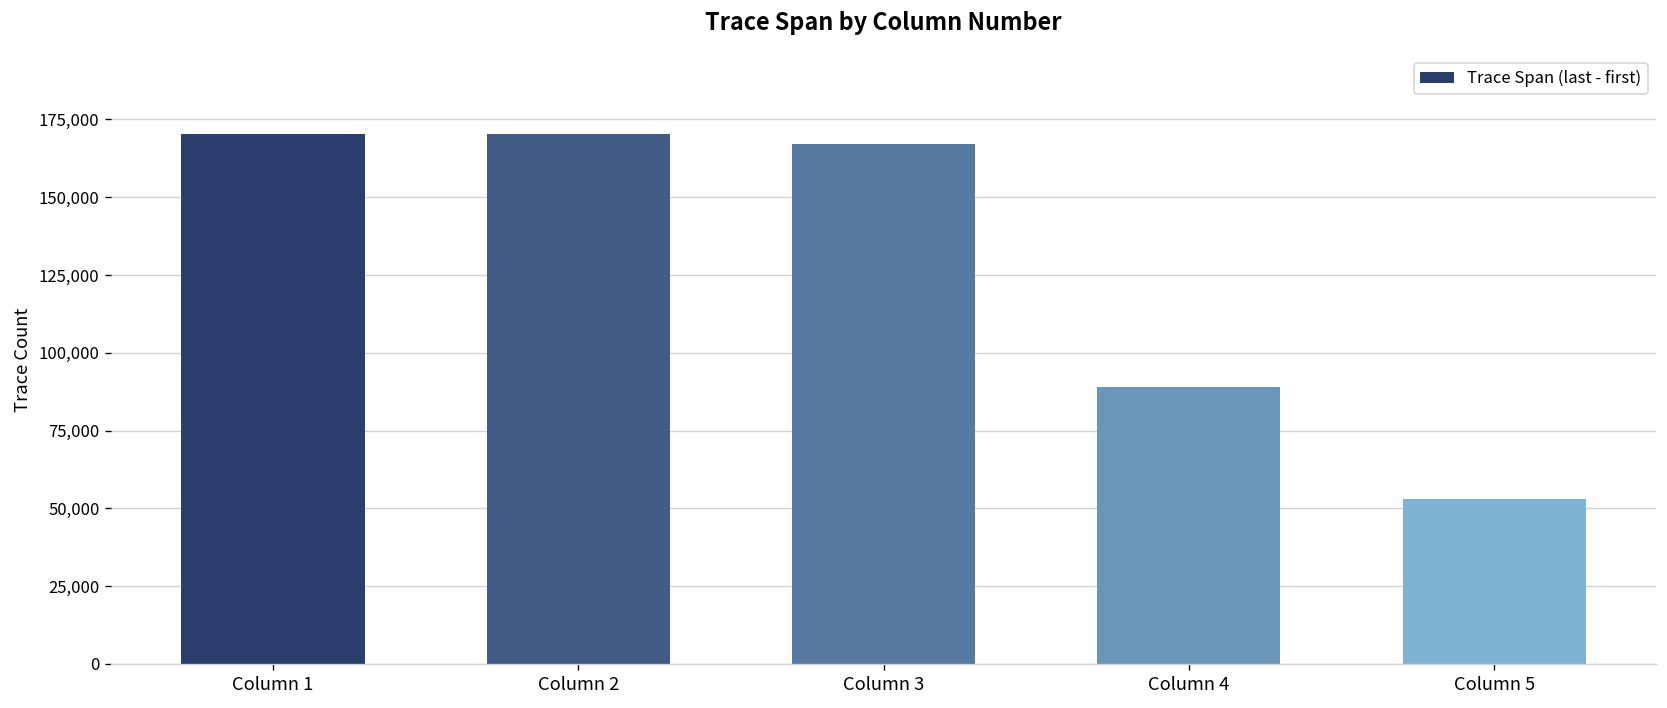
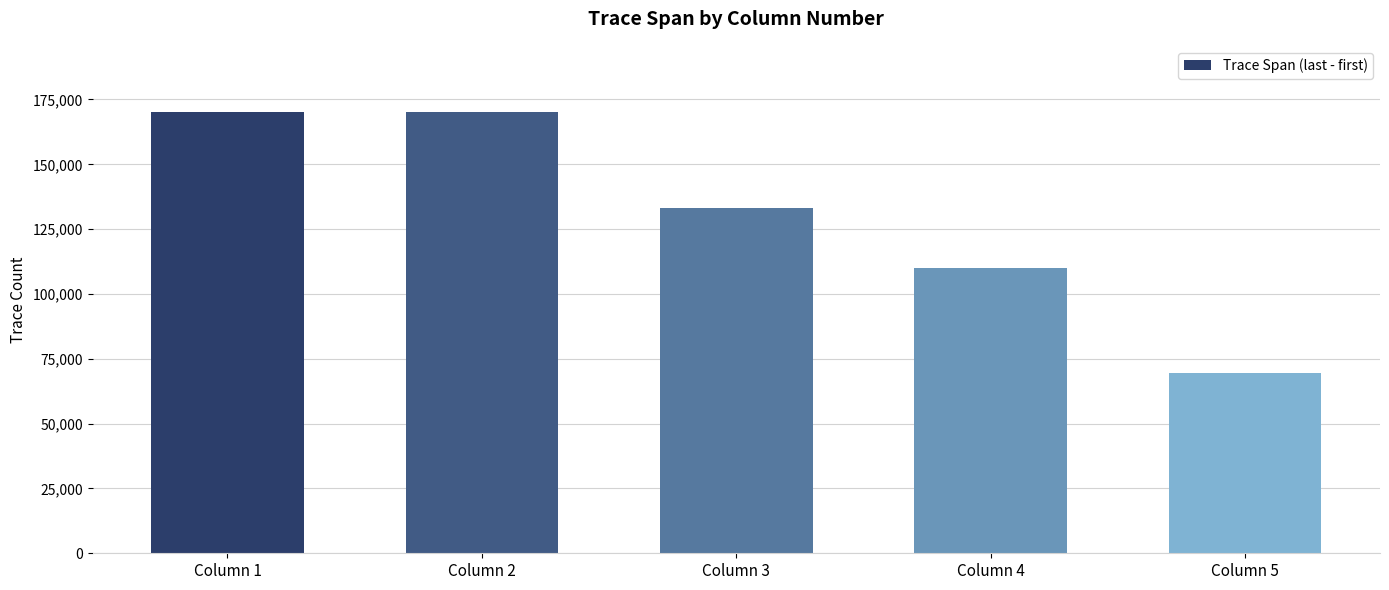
  {
    "Column 1": "170,000",
    "Column 2": "170,000",
-   "Column 3": "167,000",
-   "Column 4": "89,000",
-   "Column 5": "53,000"
+   "Column 3": "133,000",
+   "Column 4": "110,000",
+   "Column 5": "70,000"
  }
